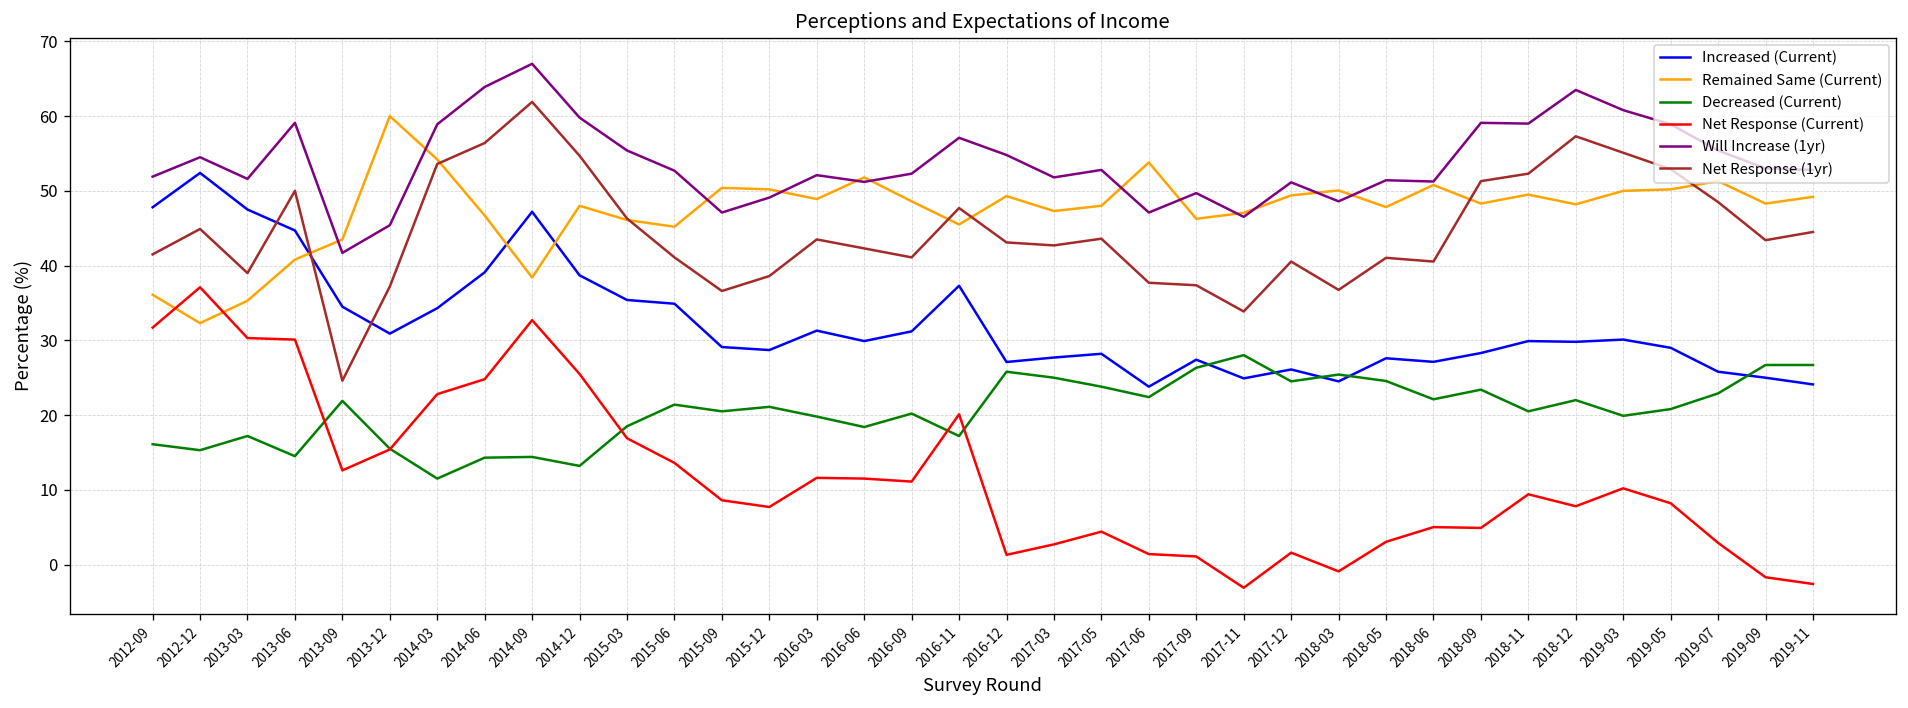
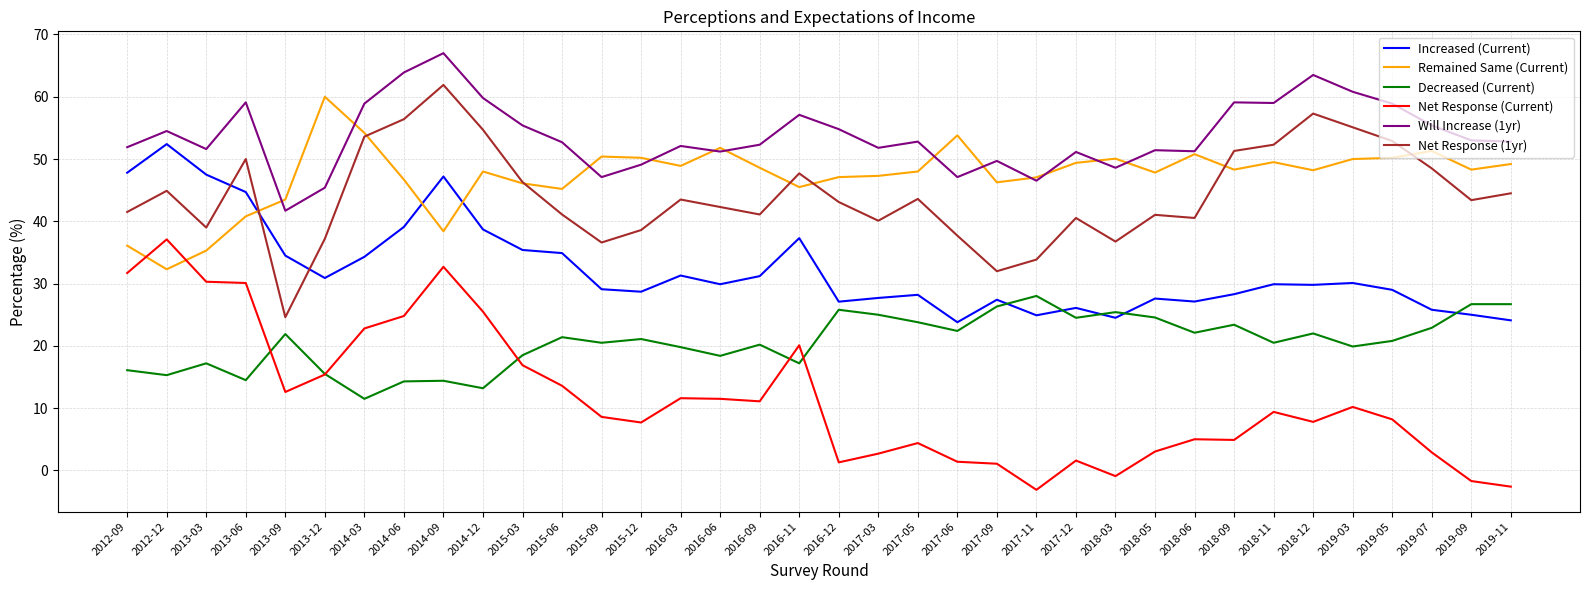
  {
    "Remained Same (Current)": {
      "2012-09": 36,
      "2012-12": 32,
      "2013-03": 35,
      "2013-06": 41,
      "2013-09": 44,
      "2013-12": 60,
      "2014-03": 54,
      "2014-06": 47,
      "2014-09": 38,
      "2014-12": 48,
      "2015-06": 45,
      "2015-09": 50,
      "2015-12": 50,
      "2016-03": 49,
      "2016-06": 52,
      "2016-09": 49,
      "2016-11": 46,
-     "2016-12": 49,
+     "2016-12": 47,
      "2017-03": 47,
      "2017-05": 48,
      "2017-06": 54,
      "2017-09": 46,
      "2017-11": 47,
      "2017-12": 49,
      "2018-03": 50,
      "2018-05": 48,
      "2018-06": 51,
      "2018-09": 48,
      "2018-11": 50,
      "2018-12": 48,
      "2019-03": 50,
      "2019-05": 50,
      "2019-09": 48,
      "2019-11": 49
    },
    "Net Response (1yr)": {
      "2012-09": 42,
      "2012-12": 45,
      "2013-03": 39,
      "2013-06": 50,
      "2013-09": 25,
      "2013-12": 37,
      "2014-03": 54,
      "2014-06": 56,
      "2014-09": 62,
      "2014-12": 55,
      "2015-06": 41,
      "2015-09": 37,
      "2015-12": 39,
      "2016-03": 44,
      "2016-06": 42,
      "2016-09": 41,
      "2016-11": 48,
      "2016-12": 43,
-     "2017-03": 43,
+     "2017-03": 40,
      "2017-05": 44,
      "2017-06": 38,
-     "2017-09": 37,
+     "2017-09": 32,
      "2017-11": 34,
      "2017-12": 41,
      "2018-03": 37,
      "2018-05": 41,
      "2018-06": 41,
      "2018-09": 51,
      "2018-11": 52,
      "2018-12": 57,
      "2019-03": 55,
      "2019-07": 49,
      "2019-09": 43,
      "2019-11": 45
    }
  }
